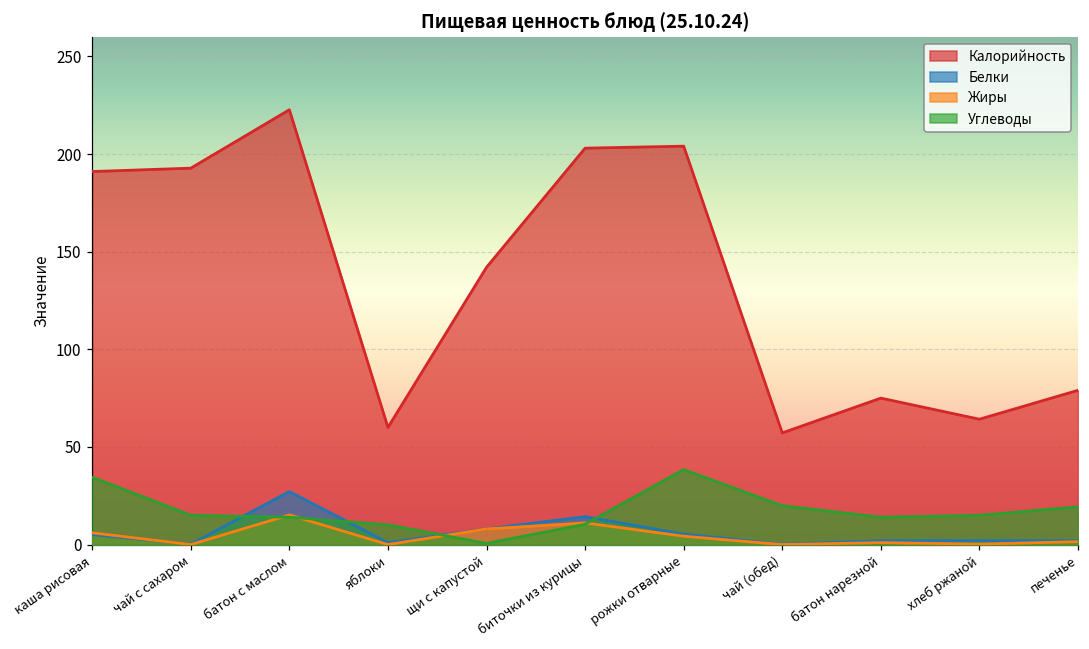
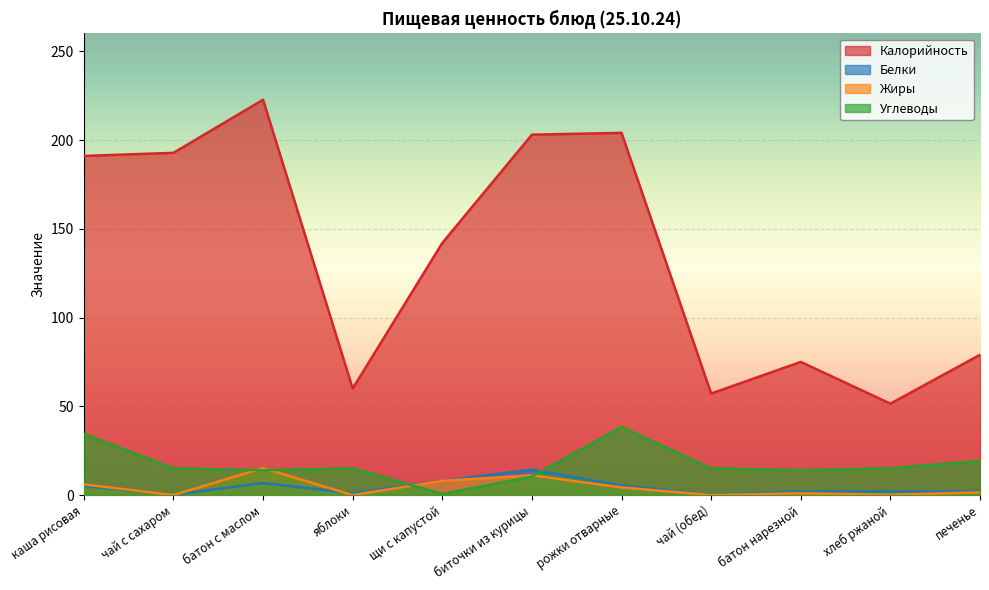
  {
    "Калорийность": {
      "каша рисовая": 191,
      "чай с сахаром": 193,
      "батон с маслом": 223,
      "яблоки": 60,
      "щи с капустой": 142,
      "биточки из курицы": 203,
      "рожки отварные": 204,
      "чай (обед)": 57,
      "батон нарезной": 75,
-     "хлеб ржаной": 64,
+     "хлеб ржаной": 52,
      "печенье": 79
    },
    "Белки": {
-     "батон с маслом": 27,
+     "батон с маслом": 7,
      "биточки из курицы": 14,
      "хлеб ржаной": 2
    },
    "Жиры": {
      "хлеб ржаной": 0
    },
    "Углеводы": {
      "каша рисовая": 34,
      "чай с сахаром": 15,
-     "яблоки": 10,
+     "яблоки": 15,
      "щи с капустой": 1,
      "рожки отварные": 38,
-     "чай (обед)": 20,
+     "чай (обед)": 15,
      "батон нарезной": 14,
      "хлеб ржаной": 15,
      "печенье": 19
    }
  }
